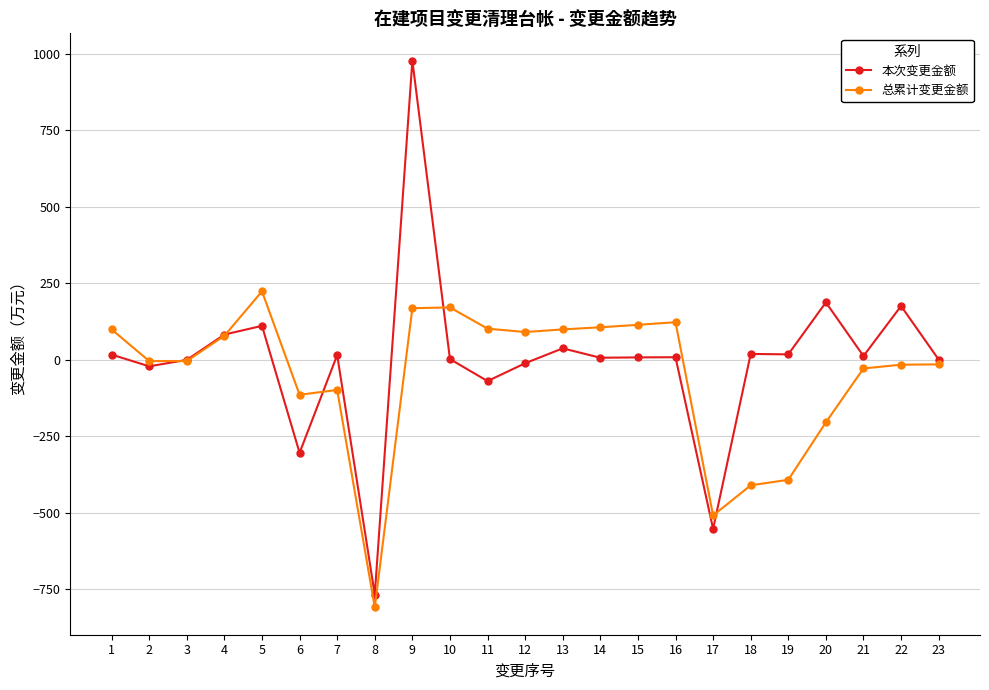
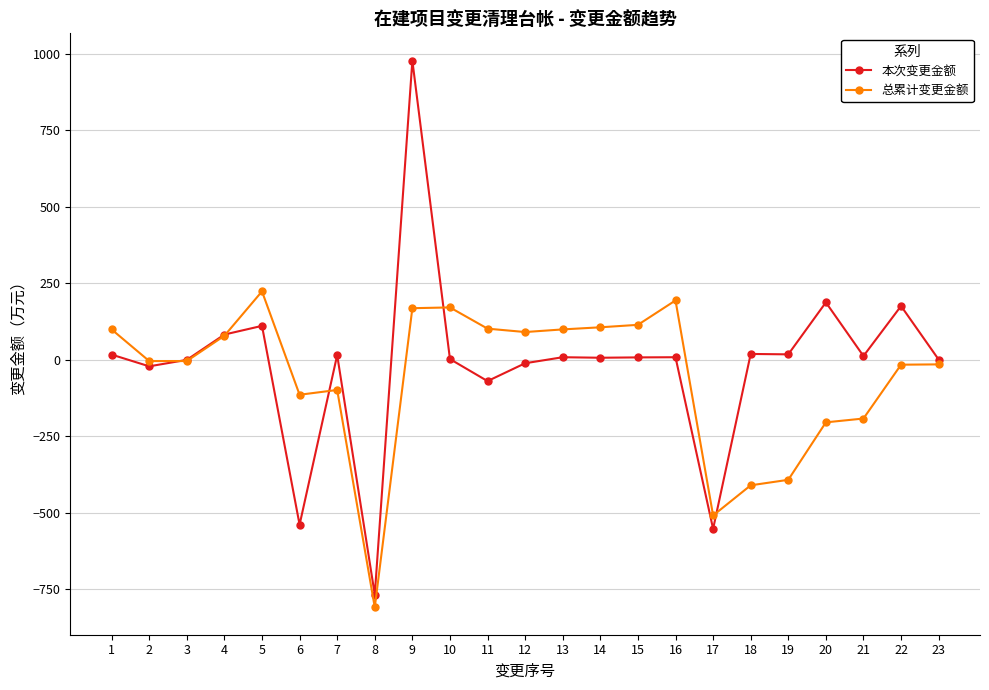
  {
    "本次变更金额": {
      "1": 20,
      "2": -20,
      "5": 110,
-     "6": -300,
+     "6": -540,
      "7": 20,
      "8": -770,
      "9": 980,
      "10": 0,
      "11": -70,
      "12": -10,
-     "13": 40,
+     "13": 10,
      "14": 10,
      "15": 10,
      "16": 10,
      "17": -550,
      "18": 20,
      "19": 20,
      "20": 190,
      "21": 10,
      "22": 180,
      "23": 0
    },
    "总累计变更金额": {
      "1": 100,
      "2": 0,
      "5": 220,
      "6": -110,
      "7": -100,
      "8": -810,
      "9": 170,
      "10": 170,
      "11": 100,
      "12": 90,
      "13": 100,
      "14": 110,
      "15": 110,
-     "16": 120,
+     "16": 190,
      "17": -510,
      "18": -410,
      "19": -390,
      "20": -200,
-     "21": -30,
+     "21": -190,
      "22": -20,
      "23": -10
    }
  }
